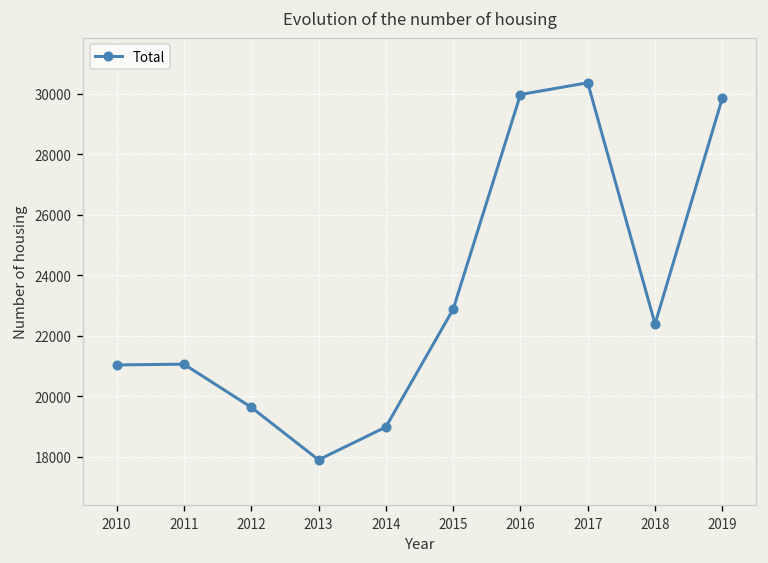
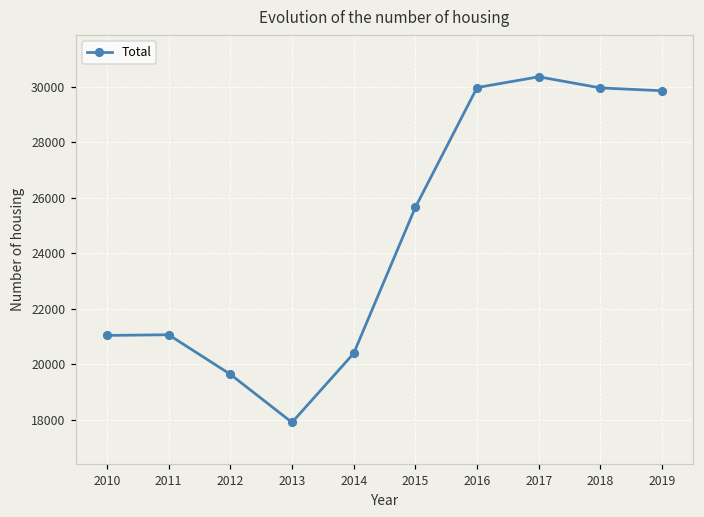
  {
    "2010": 21000,
    "2011": 21100,
    "2012": 19600,
    "2013": 17900,
-   "2014": 19000,
-   "2015": 22900,
+   "2014": 20400,
+   "2015": 25700,
    "2016": 30000,
    "2017": 30400,
-   "2018": 22400,
+   "2018": 30000,
    "2019": 29900
  }
